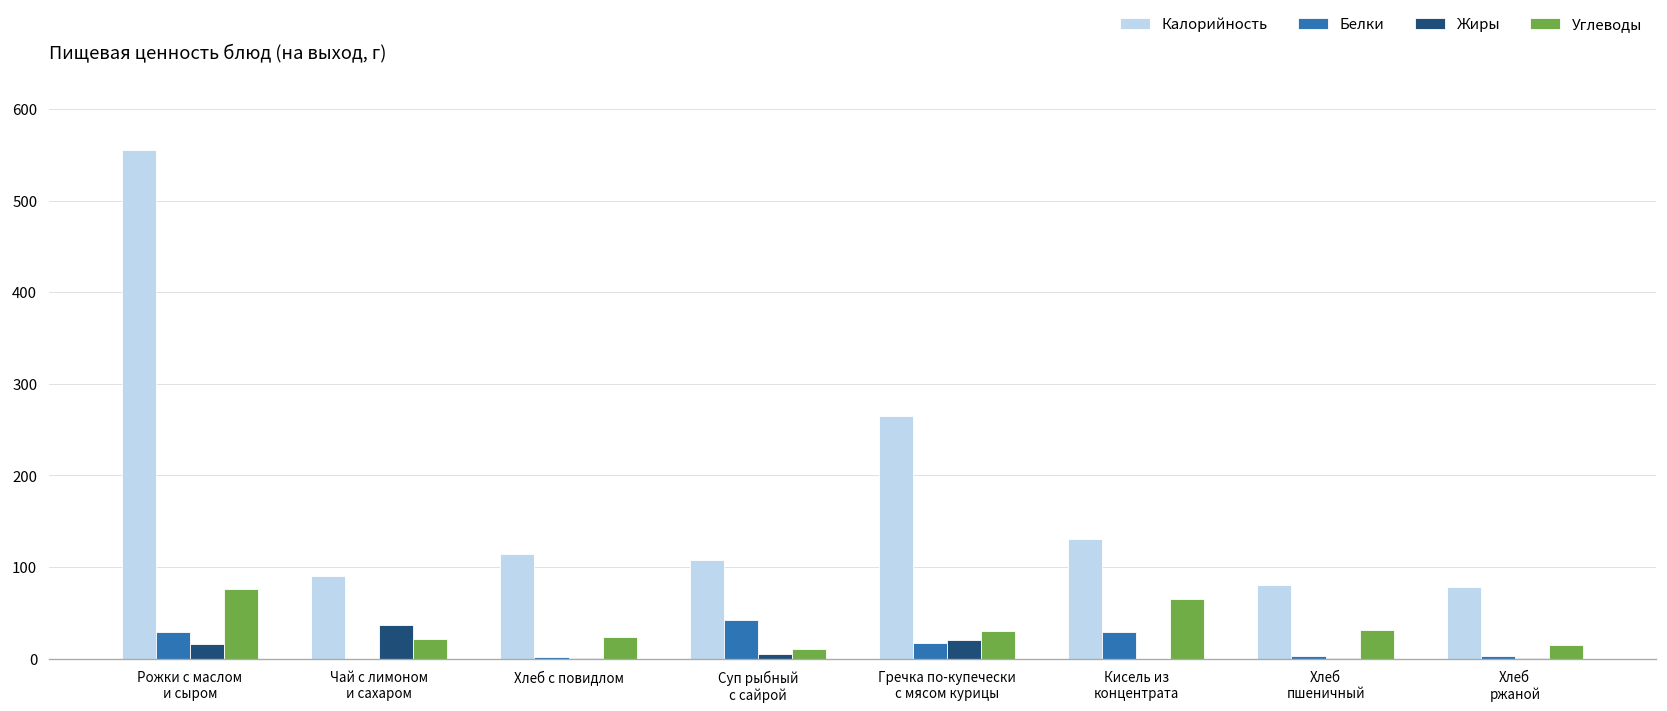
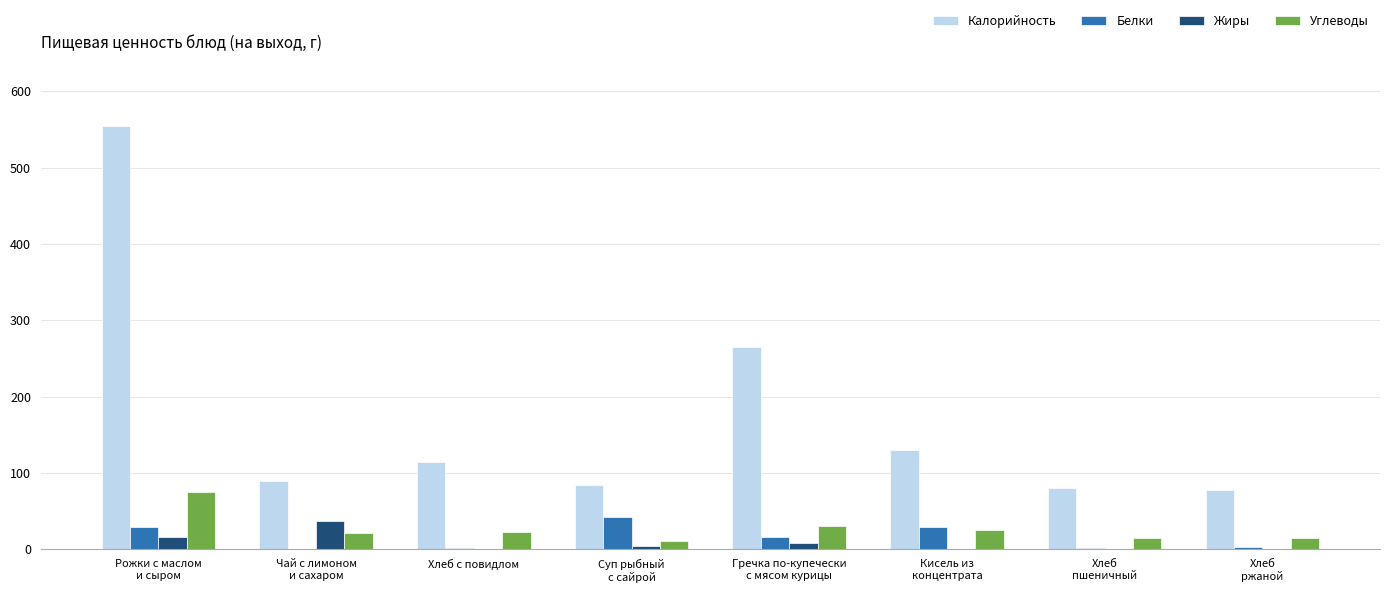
  {
    "Калорийность": {
      "Рожки с маслом и сыром": 560,
      "Чай с лимоном и сахаром": 90,
      "Хлеб с повидлом": 110,
-     "Суп рыбный с сайрой": 110,
+     "Суп рыбный с сайрой": 80,
      "Гречка по-купечески с мясом курицы": 270,
      "Кисель из концентрата": 130,
      "Хлеб пшеничный": 80,
      "Хлеб ржаной": 80
    },
    "Белки": {
      "Рожки с маслом и сыром": 30,
      "Чай с лимоном и сахаром": 0,
      "Суп рыбный с сайрой": 40,
      "Гречка по-купечески с мясом курицы": 20,
      "Кисель из концентрата": 30
    },
    "Жиры": {
      "Рожки с маслом и сыром": 20,
      "Чай с лимоном и сахаром": 40,
      "Суп рыбный с сайрой": 0,
-     "Гречка по-купечески с мясом курицы": 20,
+     "Гречка по-купечески с мясом курицы": 10,
      "Кисель из концентрата": 0
    },
    "Углеводы": {
      "Рожки с маслом и сыром": 80,
      "Чай с лимоном и сахаром": 20,
      "Хлеб с повидлом": 20,
      "Суп рыбный с сайрой": 10,
      "Гречка по-купечески с мясом курицы": 30,
-     "Кисель из концентрата": 70,
-     "Хлеб пшеничный": 30,
+     "Кисель из концентрата": 30,
+     "Хлеб пшеничный": 20,
      "Хлеб ржаной": 10
    }
  }
